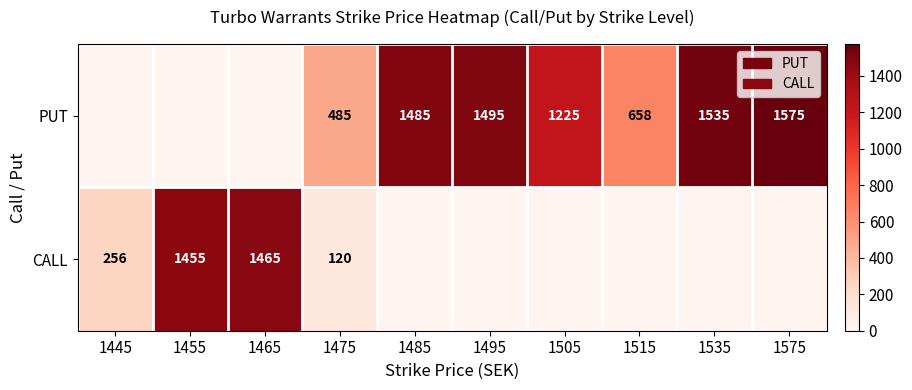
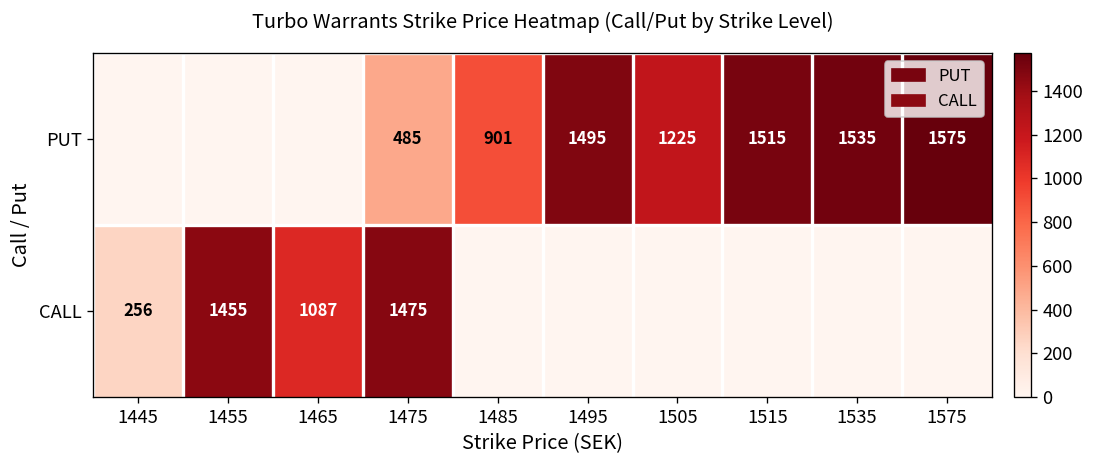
  {
    "PUT": {
      "1475": 485,
-     "1485": 1485,
+     "1485": 901,
      "1495": 1495,
      "1505": 1225,
-     "1515": 658,
+     "1515": 1515,
      "1535": 1535,
      "1575": 1575
    },
    "CALL": {
      "1445": 256,
      "1455": 1455,
-     "1465": 1465,
-     "1475": 120
+     "1465": 1087,
+     "1475": 1475
    }
  }
